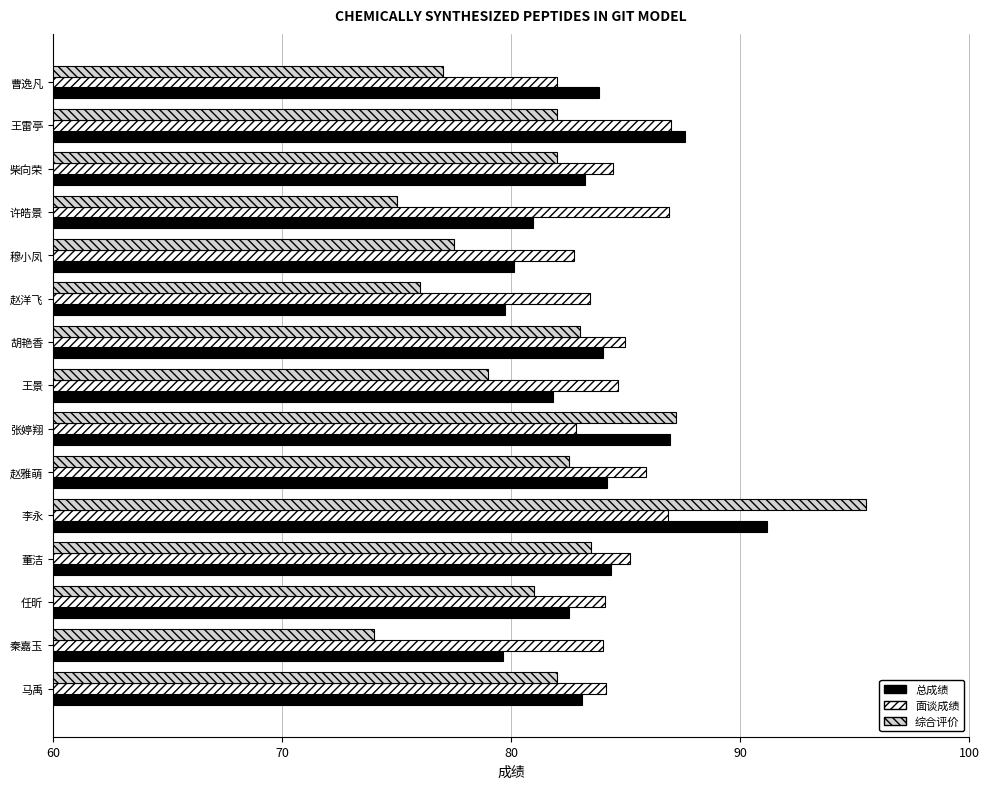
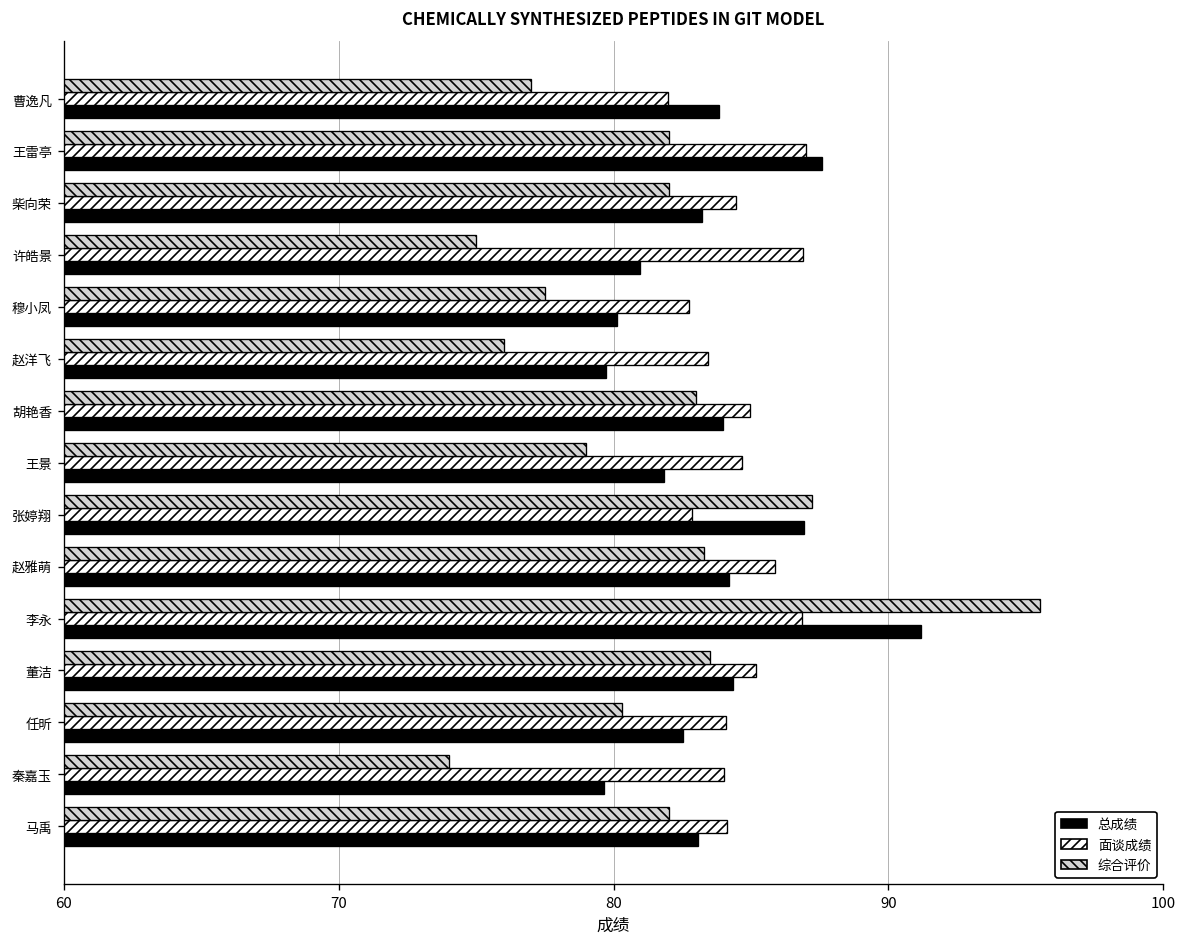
  {
    "总成绩": {
      "曹逸凡": 83.8,
      "王雷亭": 87.6,
      "柴向荣": 83.2,
      "许皓景": 81.0,
      "穆小凤": 80.1,
      "赵洋飞": 79.7,
      "胡艳香": 84.0,
      "王景": 81.8,
      "张婷翔": 86.9,
      "赵雅萌": 84.2,
      "李永": 91.2,
      "董洁": 84.4,
      "任昕": 82.5,
      "秦嘉玉": 79.7,
      "马禹": 83.1
    },
    "面谈成绩": {
      "曹逸凡": 82.0,
      "王雷亭": 87.0,
      "柴向荣": 84.4,
      "许皓景": 86.9,
      "穆小凤": 82.7,
      "赵洋飞": 83.4,
      "胡艳香": 85.0,
      "王景": 84.7,
      "张婷翔": 82.8,
      "赵雅萌": 85.9,
      "李永": 86.9,
      "董洁": 85.2,
      "任昕": 84.1,
      "秦嘉玉": 84.0,
      "马禹": 84.1
    },
    "综合评价": {
      "曹逸凡": 77.0,
      "王雷亭": 82.0,
      "柴向荣": 82.0,
      "许皓景": 75.0,
      "穆小凤": 77.5,
      "赵洋飞": 76.0,
      "胡艳香": 83.0,
      "王景": 79.0,
      "张婷翔": 87.2,
-     "赵雅萌": 82.5,
+     "赵雅萌": 83.3,
      "李永": 95.5,
      "董洁": 83.5,
-     "任昕": 81.0,
+     "任昕": 80.3,
      "秦嘉玉": 74.0,
      "马禹": 82.0
    }
  }
